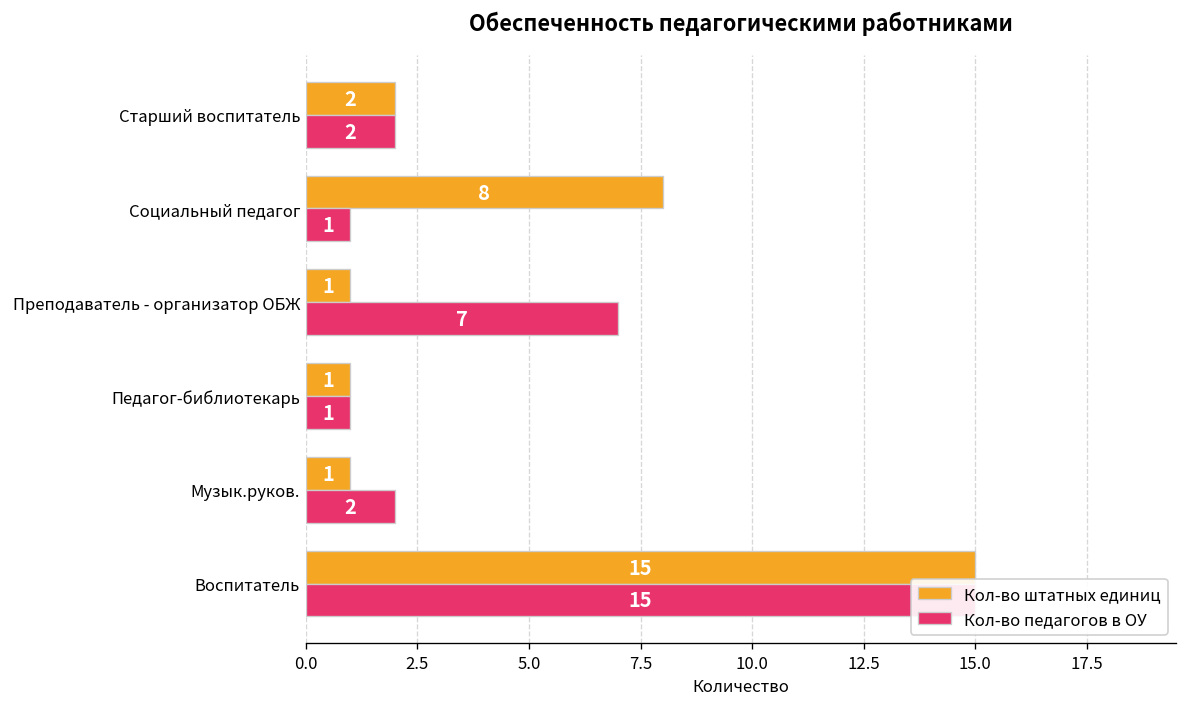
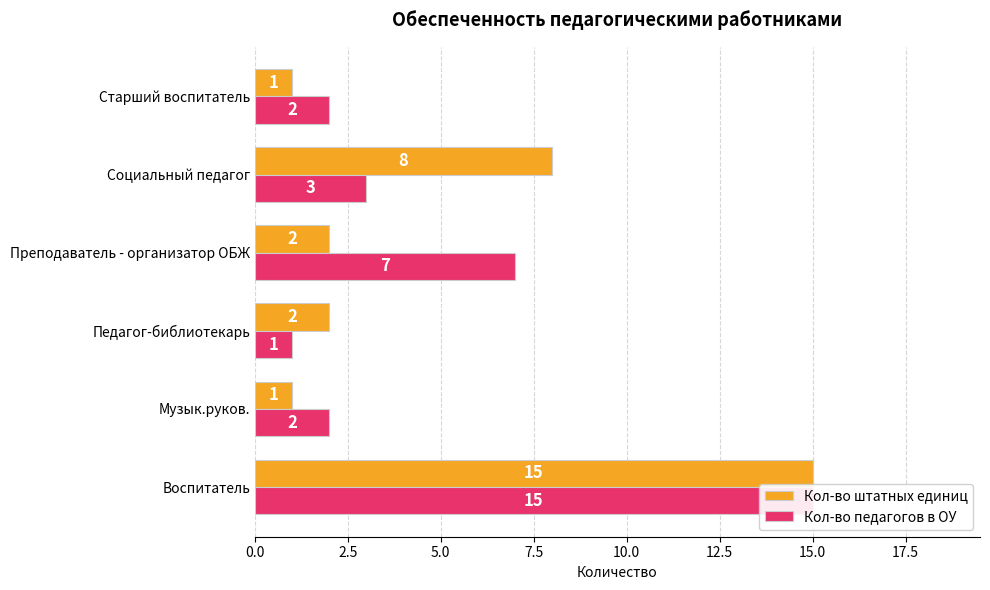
  {
    "Кол-во штатных единиц": {
-     "Старший воспитатель": 2,
+     "Старший воспитатель": 1,
      "Социальный педагог": 8,
-     "Преподаватель - организатор ОБЖ": 1,
-     "Педагог-библиотекарь": 1,
+     "Преподаватель - организатор ОБЖ": 2,
+     "Педагог-библиотекарь": 2,
      "Музык.руков.": 1,
      "Воспитатель": 15
    },
    "Кол-во педагогов в ОУ": {
      "Старший воспитатель": 2,
-     "Социальный педагог": 1,
+     "Социальный педагог": 3,
      "Преподаватель - организатор ОБЖ": 7,
      "Педагог-библиотекарь": 1,
      "Музык.руков.": 2
    }
  }
